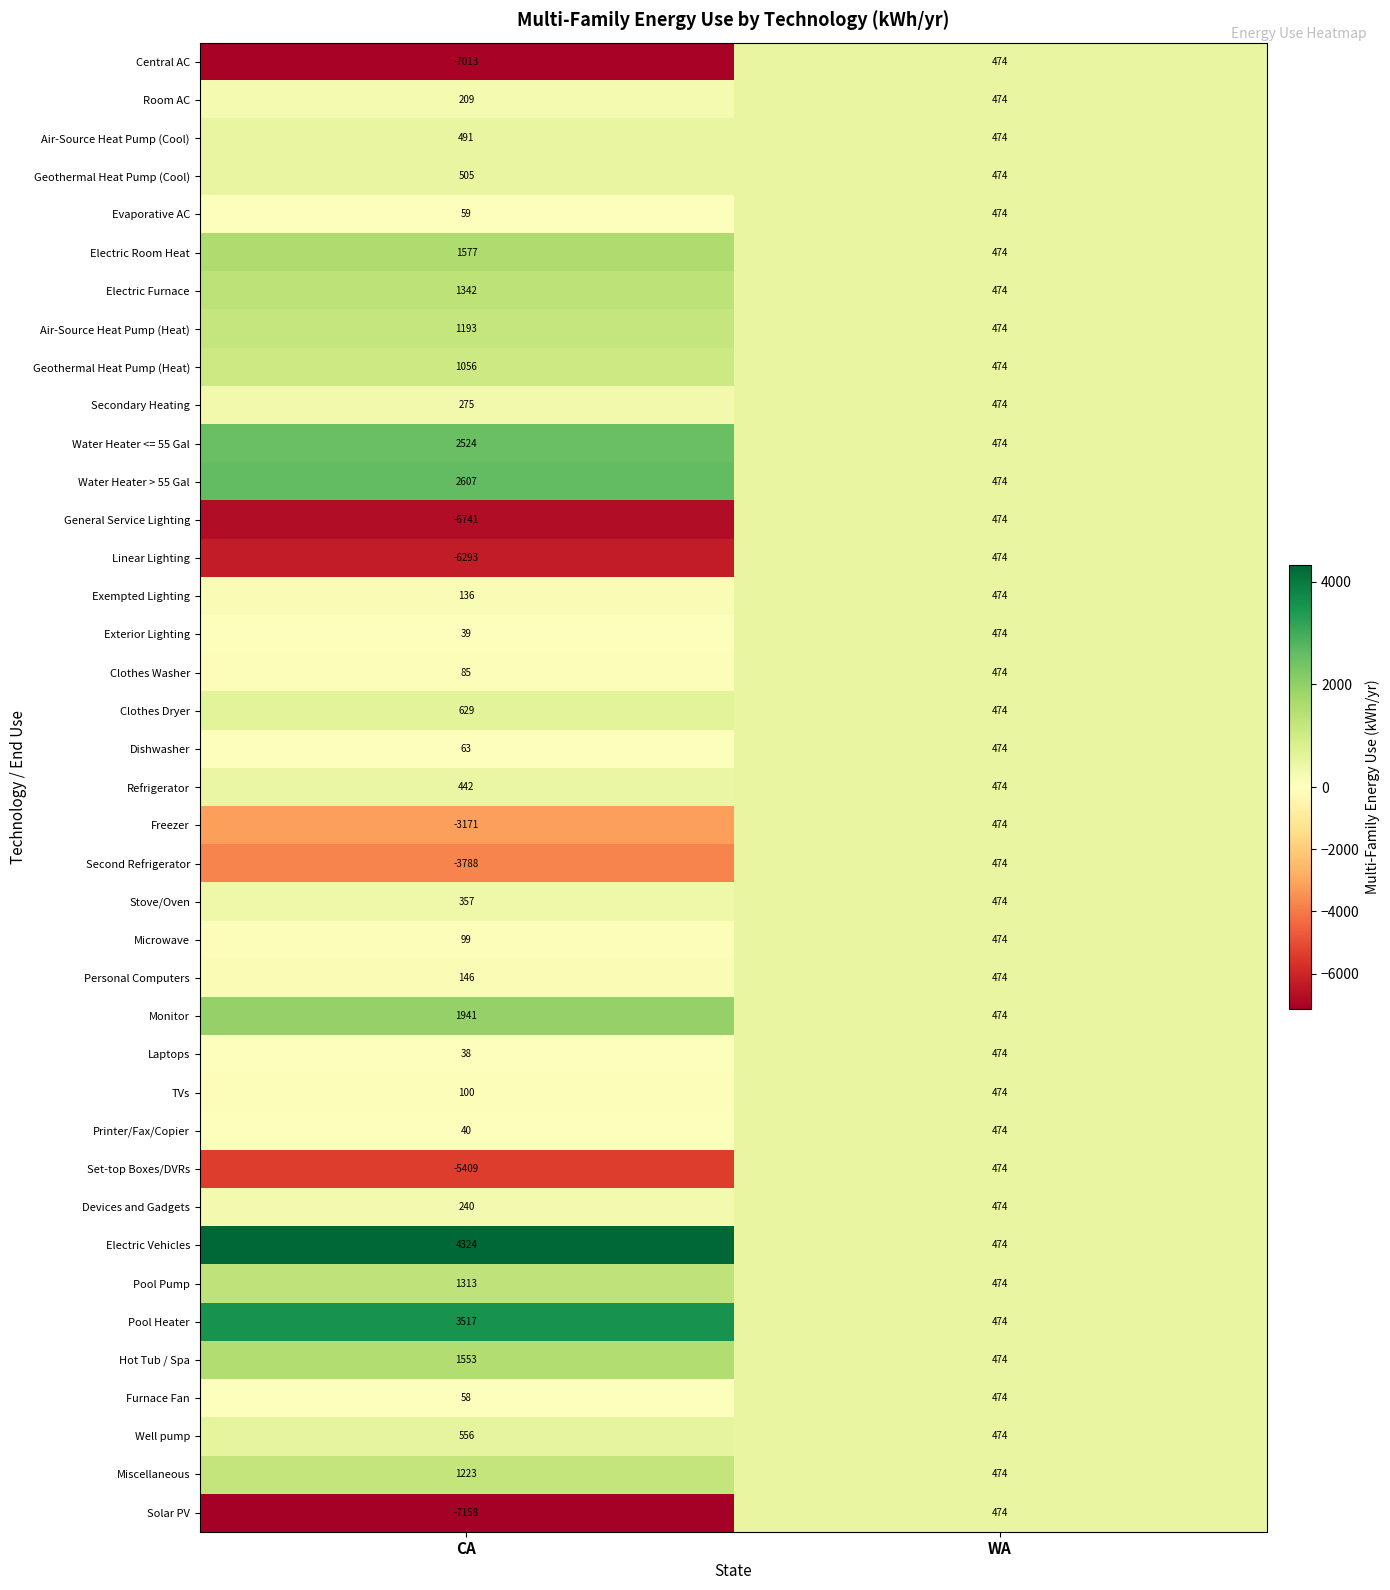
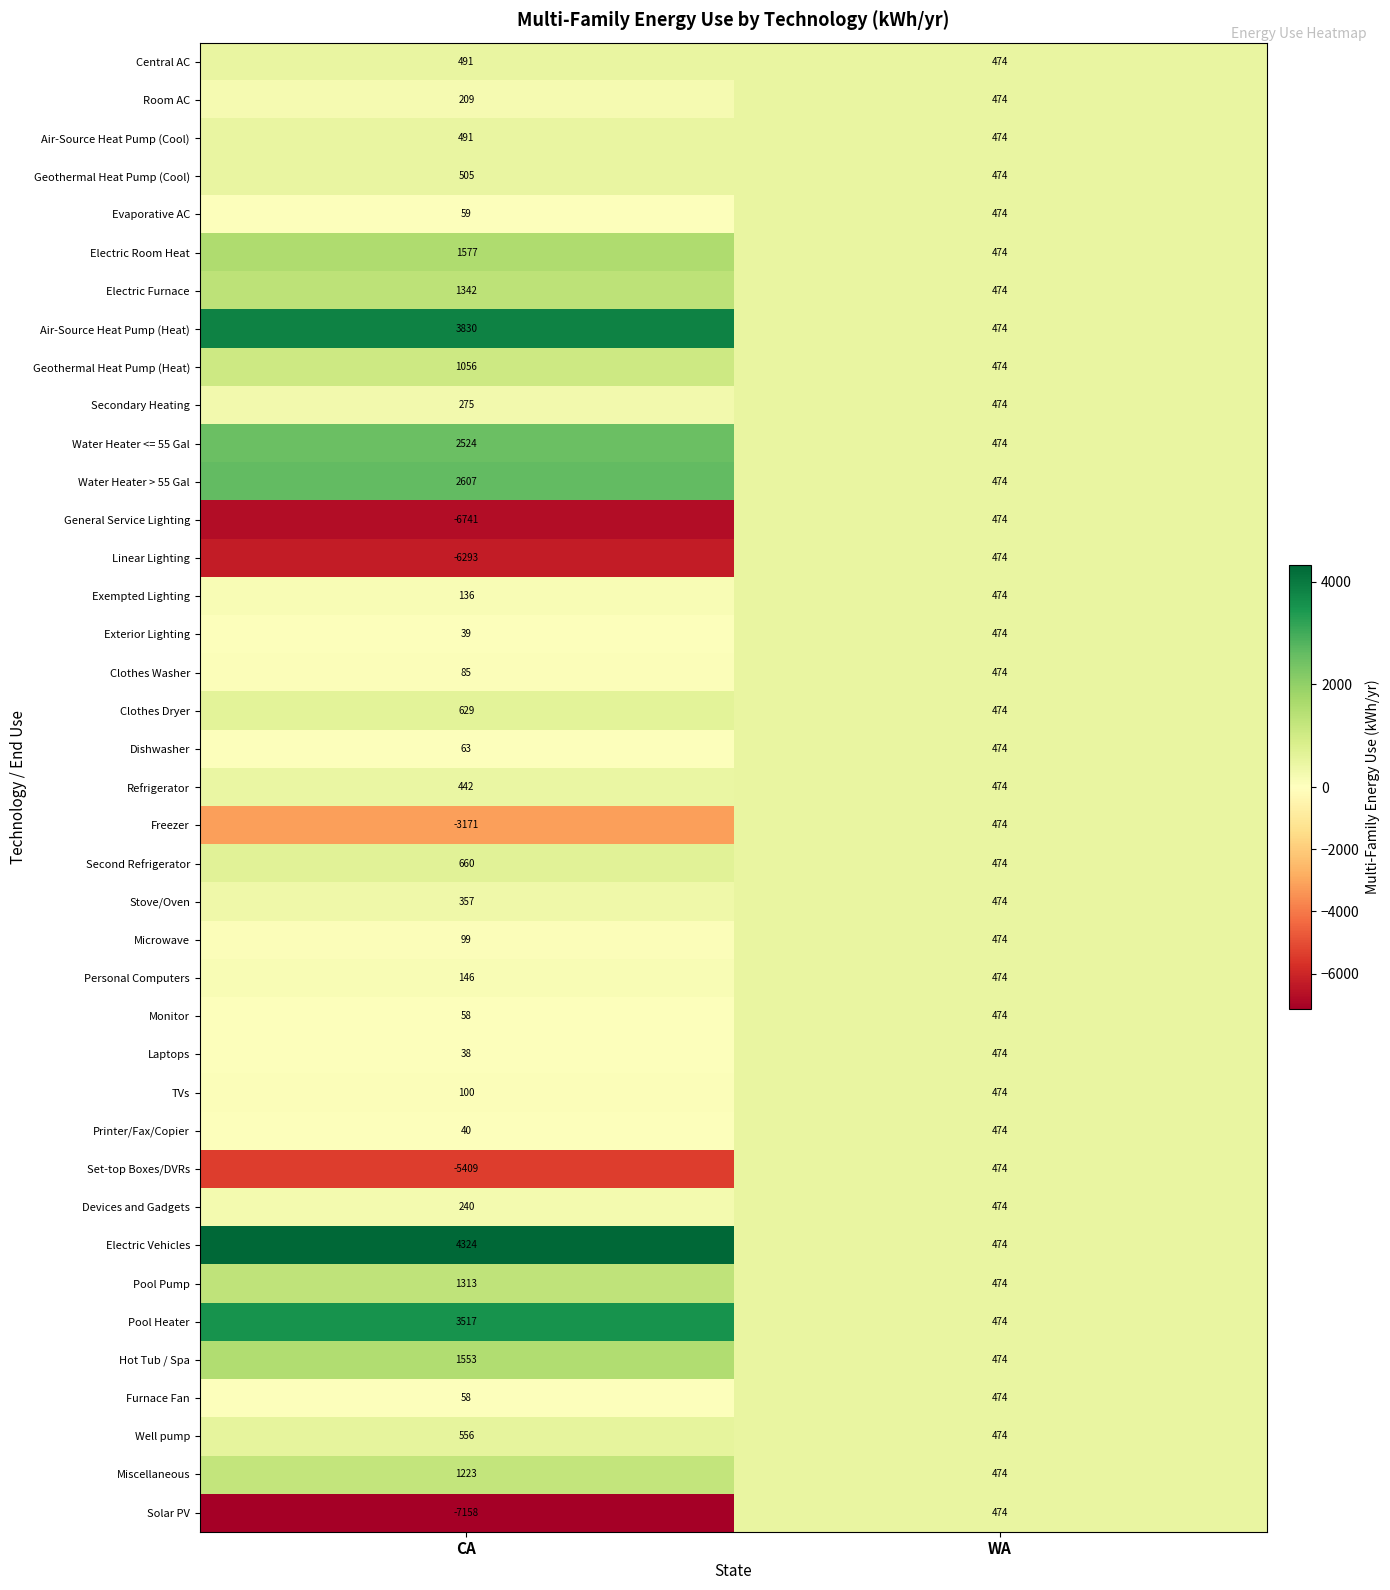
  {
    "Central AC": {
-     "CA": -7013,
+     "CA": 491,
      "WA": 474
    },
    "Room AC": {
      "CA": 209,
      "WA": 474
    },
    "Air-Source Heat Pump (Cool)": {
      "CA": 491,
      "WA": 474
    },
    "Geothermal Heat Pump (Cool)": {
      "CA": 505,
      "WA": 474
    },
    "Evaporative AC": {
      "CA": 59,
      "WA": 474
    },
    "Electric Room Heat": {
      "CA": 1577,
      "WA": 474
    },
    "Electric Furnace": {
      "CA": 1342,
      "WA": 474
    },
    "Air-Source Heat Pump (Heat)": {
-     "CA": 1193,
+     "CA": 3830,
      "WA": 474
    },
    "Geothermal Heat Pump (Heat)": {
      "CA": 1056,
      "WA": 474
    },
    "Secondary Heating": {
      "CA": 275,
      "WA": 474
    },
    "Water Heater <= 55 Gal": {
      "CA": 2524,
      "WA": 474
    },
    "Water Heater > 55 Gal": {
      "CA": 2607,
      "WA": 474
    },
    "General Service Lighting": {
      "CA": -6741,
      "WA": 474
    },
    "Linear Lighting": {
      "CA": -6293,
      "WA": 474
    },
    "Exempted Lighting": {
      "CA": 136,
      "WA": 474
    },
    "Exterior Lighting": {
      "CA": 39,
      "WA": 474
    },
    "Clothes Washer": {
      "CA": 85,
      "WA": 474
    },
    "Clothes Dryer": {
      "CA": 629,
      "WA": 474
    },
    "Dishwasher": {
      "CA": 63,
      "WA": 474
    },
    "Refrigerator": {
      "CA": 442,
      "WA": 474
    },
    "Freezer": {
      "CA": -3171,
      "WA": 474
    },
    "Second Refrigerator": {
-     "CA": -3788,
+     "CA": 660,
      "WA": 474
    },
    "Stove/Oven": {
      "CA": 357,
      "WA": 474
    },
    "Microwave": {
      "CA": 99,
      "WA": 474
    },
    "Personal Computers": {
      "CA": 146,
      "WA": 474
    },
    "Monitor": {
-     "CA": 1941,
+     "CA": 58,
      "WA": 474
    },
    "Laptops": {
      "CA": 38,
      "WA": 474
    },
    "TVs": {
      "CA": 100,
      "WA": 474
    },
    "Printer/Fax/Copier": {
      "CA": 40,
      "WA": 474
    },
    "Set-top Boxes/DVRs": {
      "CA": -5409,
      "WA": 474
    },
    "Devices and Gadgets": {
      "CA": 240,
      "WA": 474
    },
    "Electric Vehicles": {
      "CA": 4324,
      "WA": 474
    },
    "Pool Pump": {
      "CA": 1313,
      "WA": 474
    },
    "Pool Heater": {
      "CA": 3517,
      "WA": 474
    },
    "Hot Tub / Spa": {
      "CA": 1553,
      "WA": 474
    },
    "Furnace Fan": {
      "CA": 58,
      "WA": 474
    },
    "Well pump": {
      "CA": 556,
      "WA": 474
    },
    "Miscellaneous": {
      "CA": 1223,
      "WA": 474
    },
    "Solar PV": {
      "CA": -7158,
      "WA": 474
    }
  }
